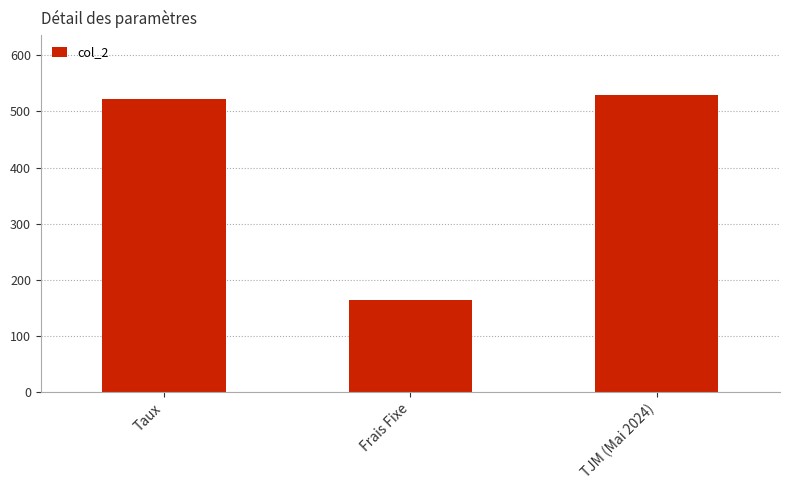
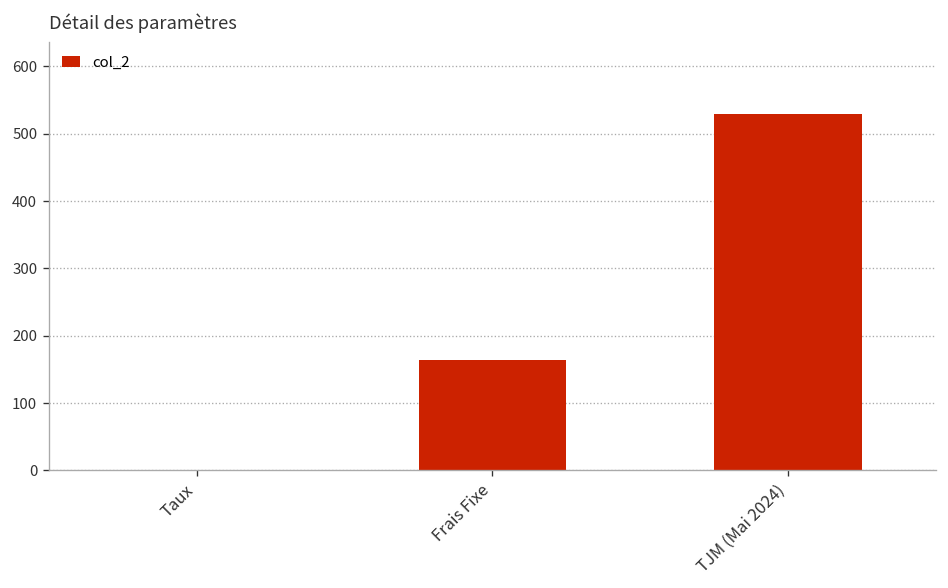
  {
-   "Taux": 520,
+   "Taux": 0,
    "Frais Fixe": 160,
    "TJM (Mai 2024)": 530
  }
